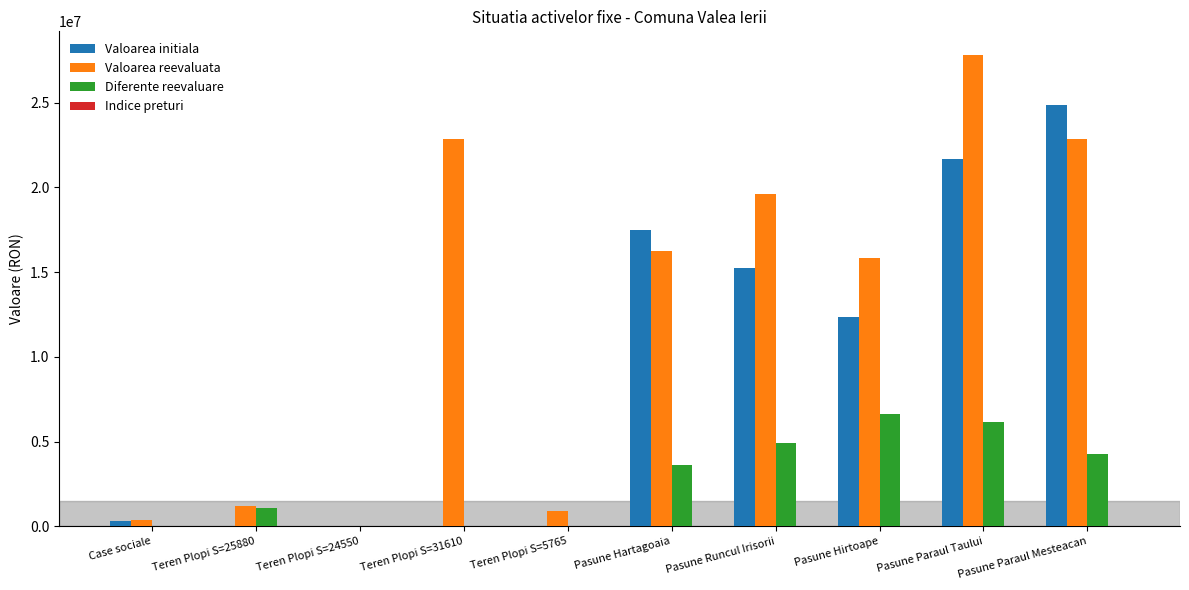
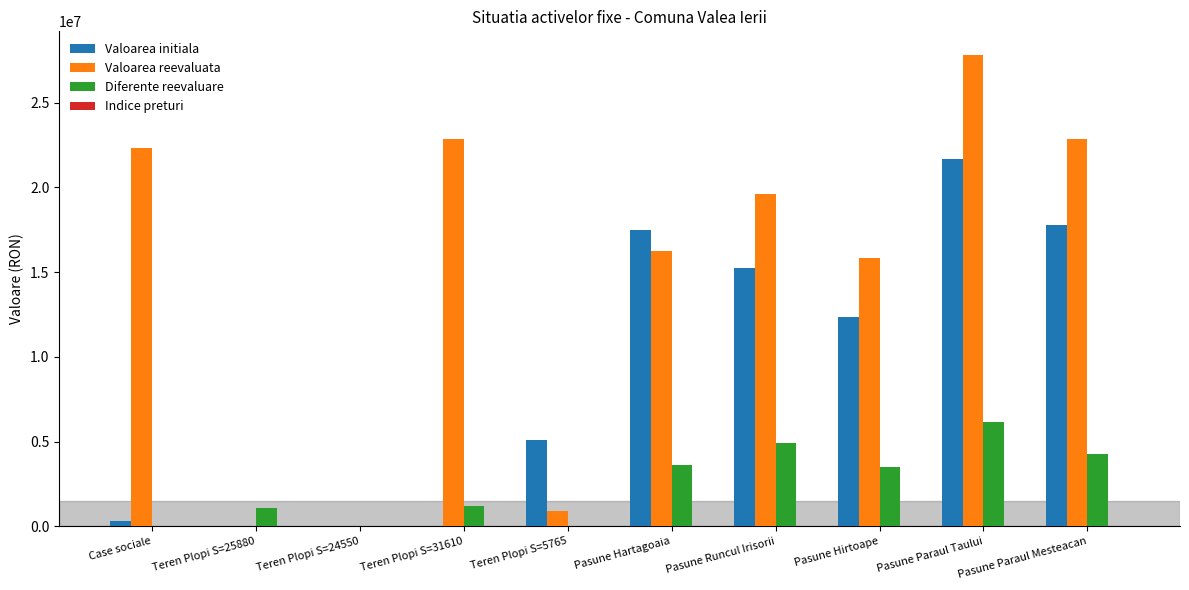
  {
    "Valoarea initiala": {
      "Case sociale": 300000,
-     "Teren Plopi S=5765": 0,
+     "Teren Plopi S=5765": 5100000,
      "Pasune Hartagoaia": 17500000,
      "Pasune Runcul Irisorii": 15300000,
      "Pasune Hirtoape": 12300000,
      "Pasune Paraul Taului": 21600000,
-     "Pasune Paraul Mesteacan": 24800000
+     "Pasune Paraul Mesteacan": 17800000
    },
    "Valoarea reevaluata": {
-     "Case sociale": 300000,
-     "Teren Plopi S=25880": 1200000,
+     "Case sociale": 22300000,
+     "Teren Plopi S=25880": 0,
      "Teren Plopi S=31610": 22900000,
      "Teren Plopi S=5765": 900000,
      "Pasune Hartagoaia": 16200000,
      "Pasune Runcul Irisorii": 19600000,
      "Pasune Hirtoape": 15900000,
      "Pasune Paraul Taului": 27800000,
      "Pasune Paraul Mesteacan": 22800000
    },
    "Diferente reevaluare": {
      "Teren Plopi S=25880": 1100000,
-     "Teren Plopi S=31610": 0,
+     "Teren Plopi S=31610": 1200000,
      "Pasune Hartagoaia": 3600000,
      "Pasune Runcul Irisorii": 4900000,
-     "Pasune Hirtoape": 6600000,
+     "Pasune Hirtoape": 3500000,
      "Pasune Paraul Taului": 6200000,
      "Pasune Paraul Mesteacan": 4300000
    }
  }
